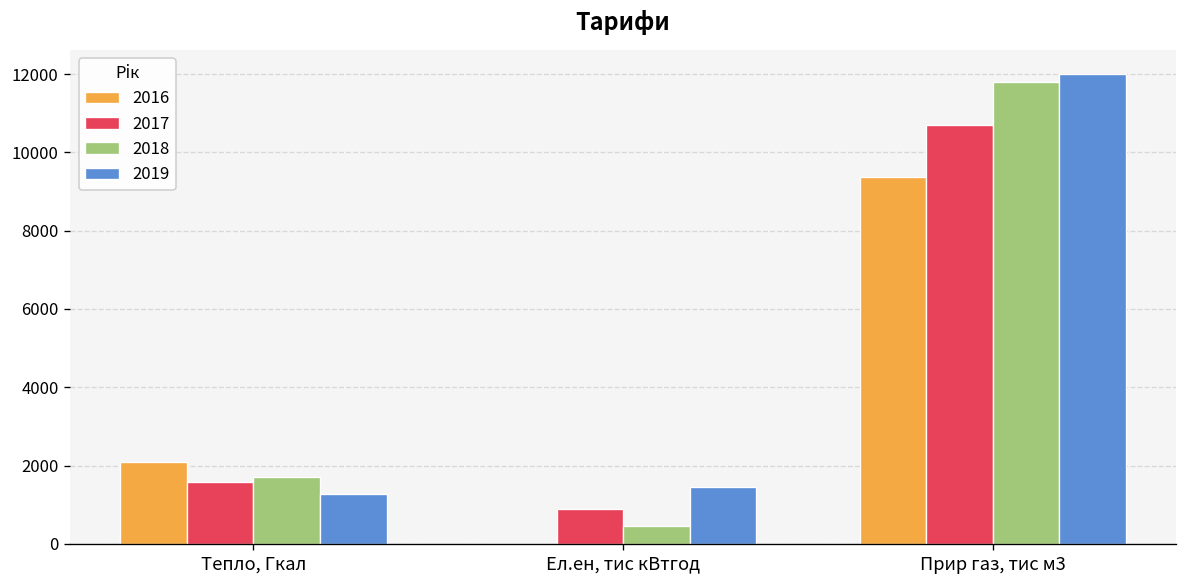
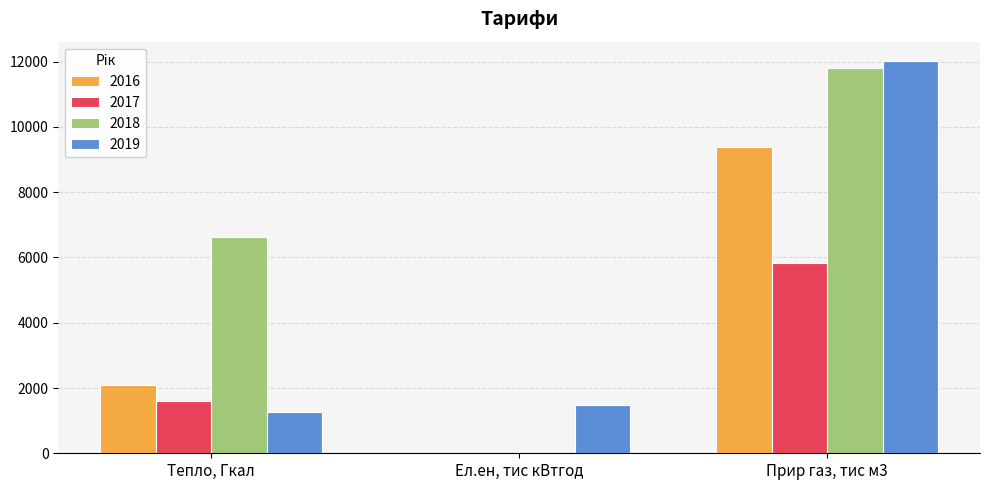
  {
    "2016": {
      "Тепло, Гкал": 2100,
      "Прир газ, тис м3": 9400
    },
    "2017": {
      "Тепло, Гкал": 1600,
-     "Ел.ен, тис кВтгод": 900,
-     "Прир газ, тис м3": 10700
+     "Ел.ен, тис кВтгод": 0,
+     "Прир газ, тис м3": 5800
    },
    "2018": {
-     "Тепло, Гкал": 1700,
-     "Ел.ен, тис кВтгод": 500,
+     "Тепло, Гкал": 6600,
+     "Ел.ен, тис кВтгод": 0,
      "Прир газ, тис м3": 11800
    },
    "2019": {
      "Тепло, Гкал": 1300,
      "Ел.ен, тис кВтгод": 1500,
      "Прир газ, тис м3": 12000
    }
  }
